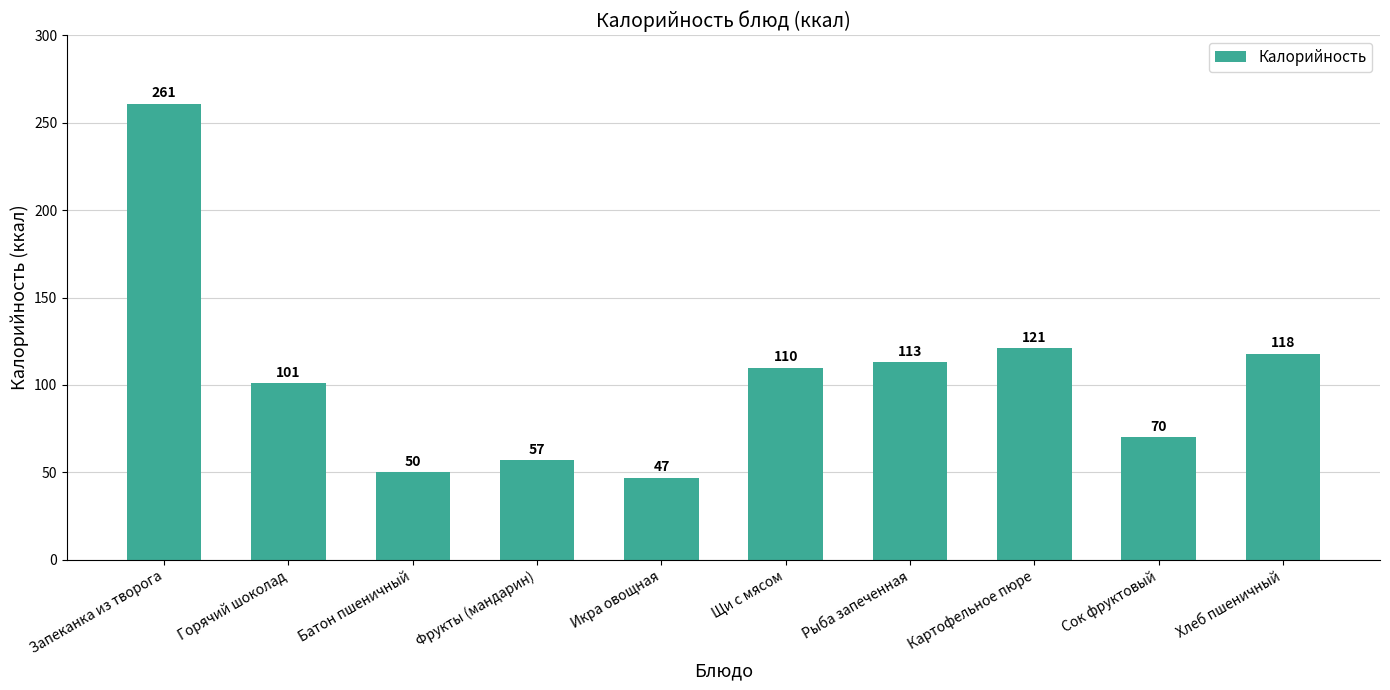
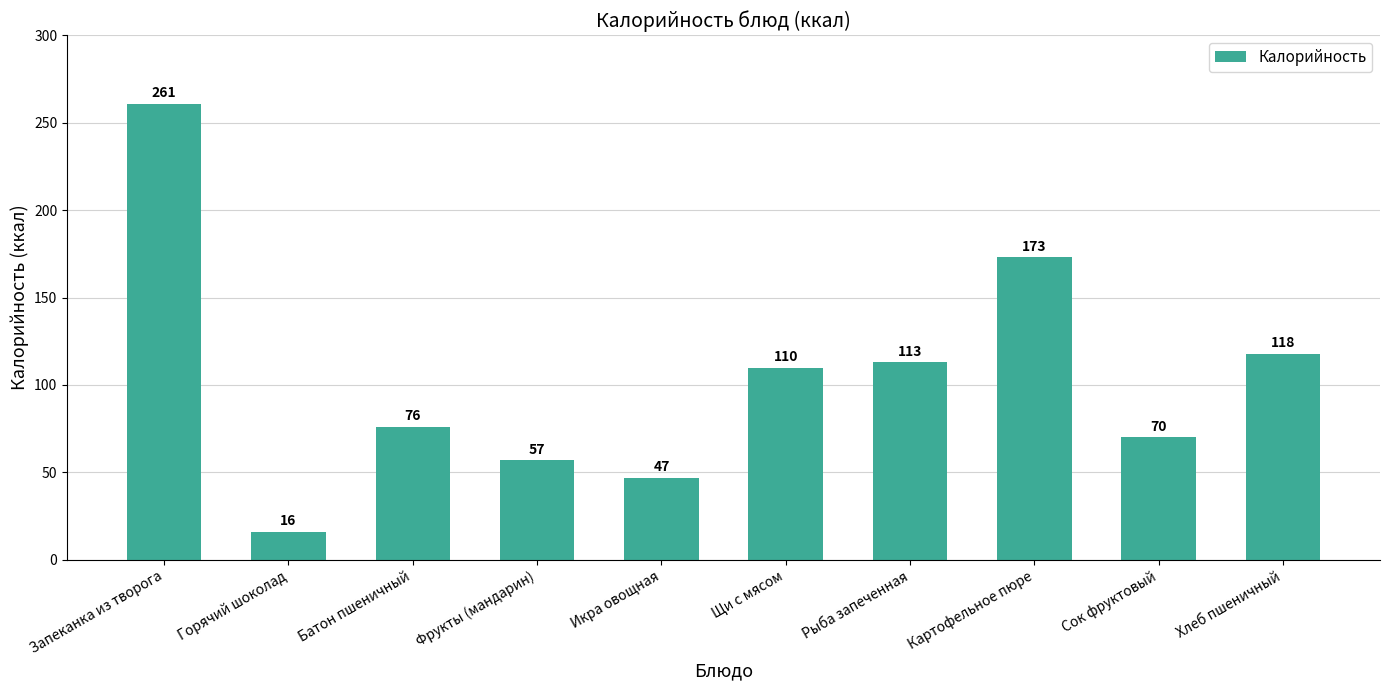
  {
    "Запеканка из творога": 261,
-   "Горячий шоколад": 101,
-   "Батон пшеничный": 50,
+   "Горячий шоколад": 16,
+   "Батон пшеничный": 76,
    "Фрукты (мандарин)": 57,
    "Икра овощная": 47,
    "Щи с мясом": 110,
    "Рыба запеченная": 113,
-   "Картофельное пюре": 121,
+   "Картофельное пюре": 173,
    "Сок фруктовый": 70,
    "Хлеб пшеничный": 118
  }
